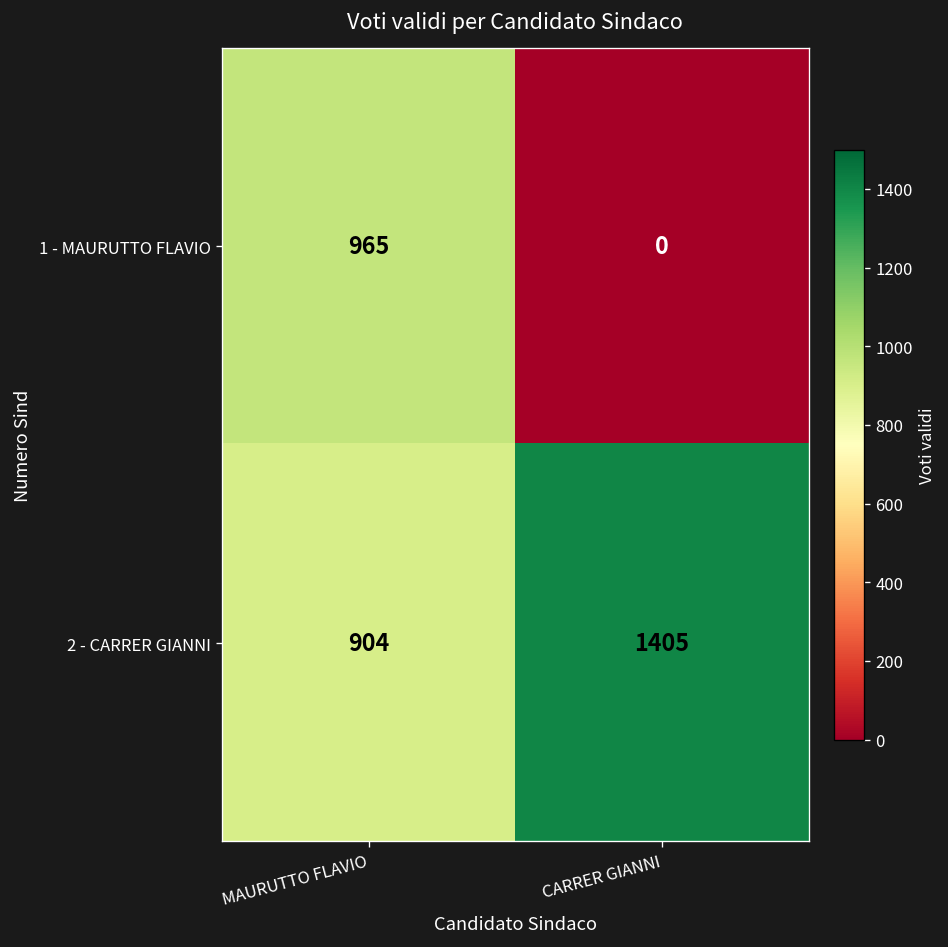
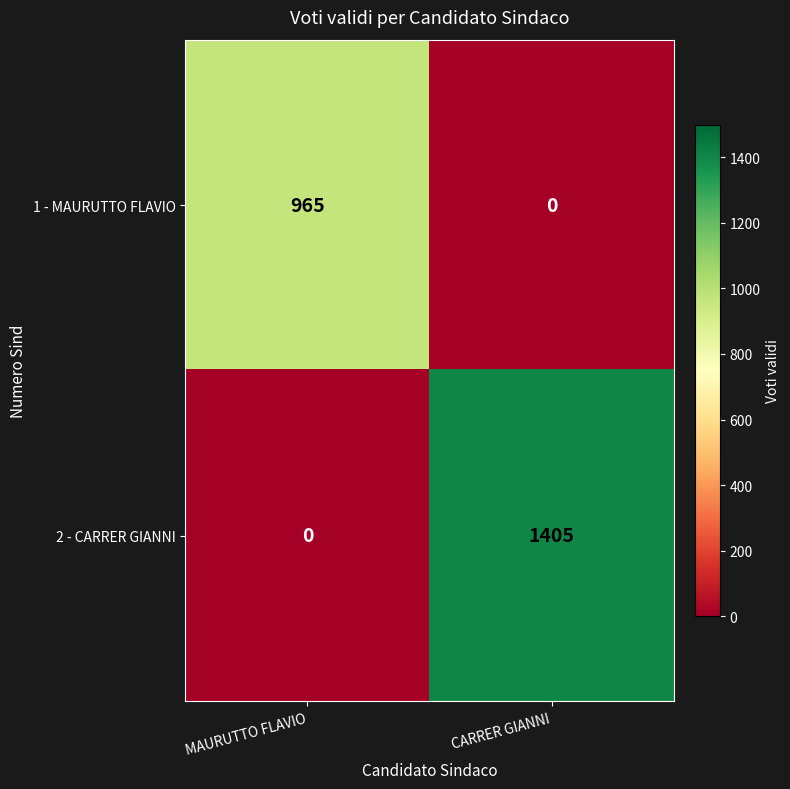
  {
    "1 - MAURUTTO FLAVIO": {
      "MAURUTTO FLAVIO": 965,
      "CARRER GIANNI": 0
    },
    "2 - CARRER GIANNI": {
-     "MAURUTTO FLAVIO": 904,
+     "MAURUTTO FLAVIO": 0,
      "CARRER GIANNI": 1405
    }
  }
